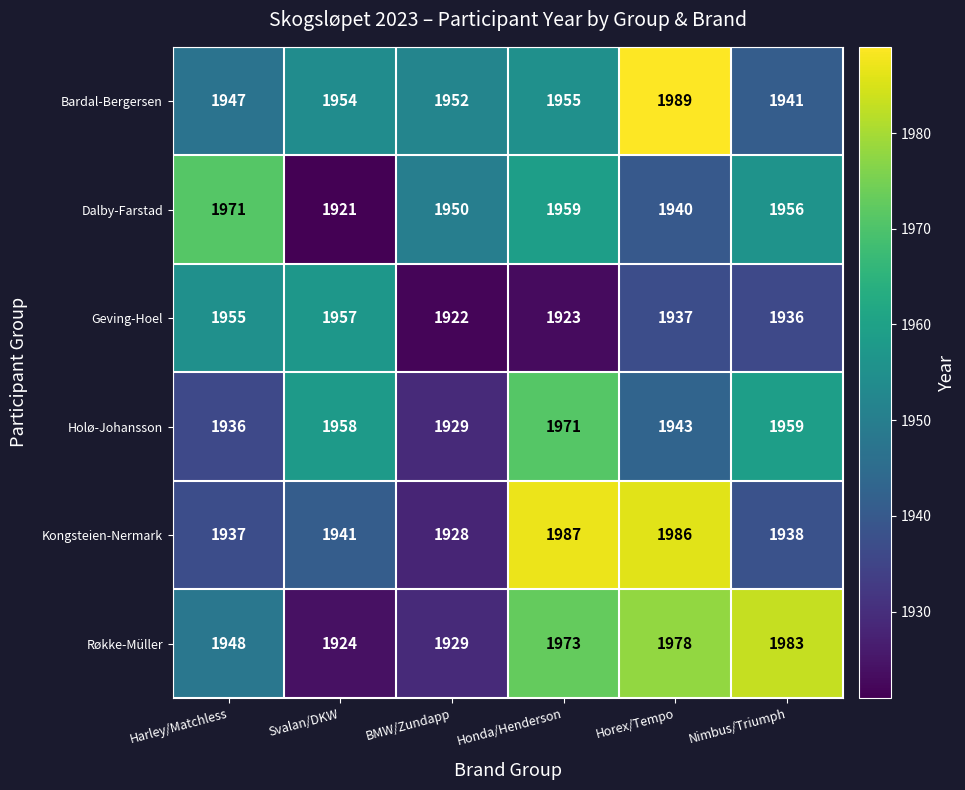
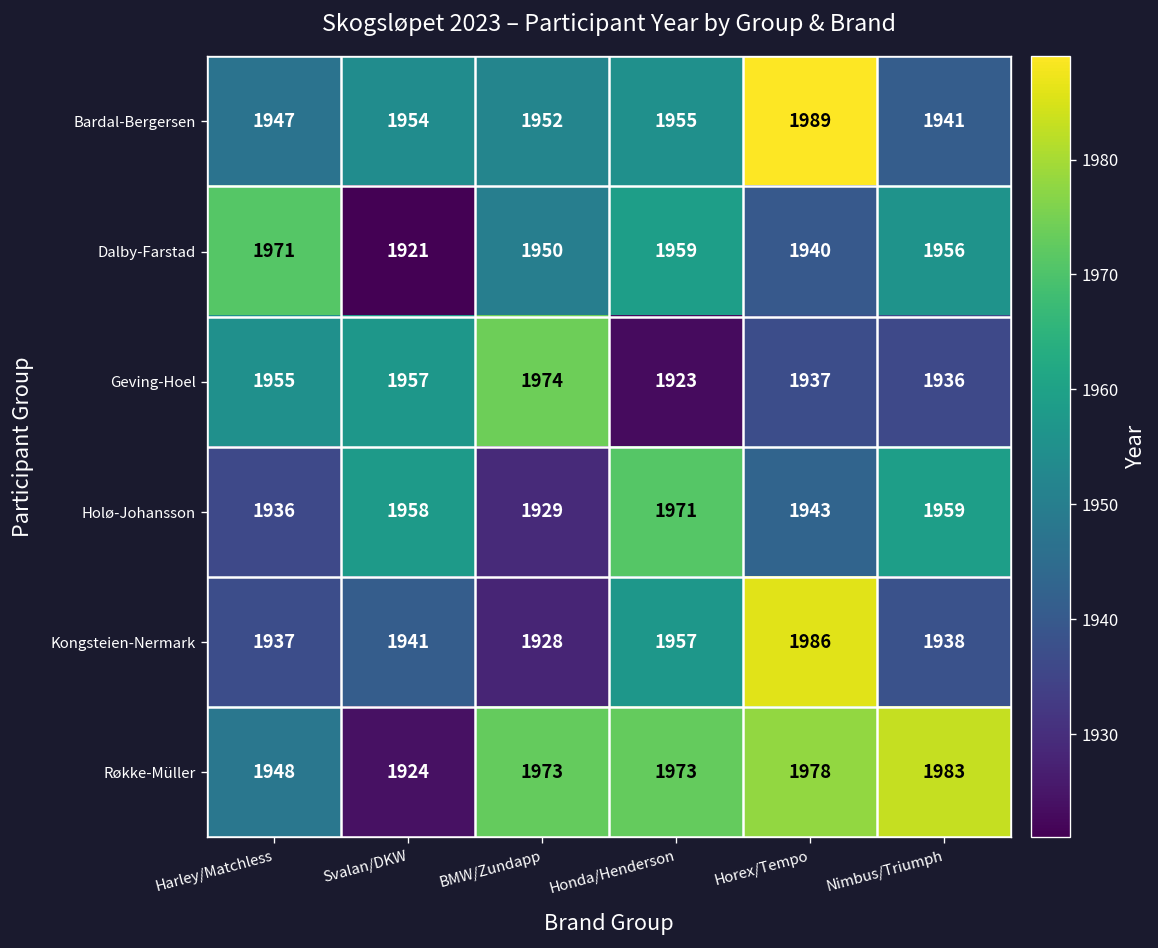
  {
    "Bardal-Bergersen": {
      "Harley/Matchless": 1947,
      "Svalan/DKW": 1954,
      "BMW/Zundapp": 1952,
      "Honda/Henderson": 1955,
      "Horex/Tempo": 1989,
      "Nimbus/Triumph": 1941
    },
    "Dalby-Farstad": {
      "Harley/Matchless": 1971,
      "Svalan/DKW": 1921,
      "BMW/Zundapp": 1950,
      "Honda/Henderson": 1959,
      "Horex/Tempo": 1940,
      "Nimbus/Triumph": 1956
    },
    "Geving-Hoel": {
      "Harley/Matchless": 1955,
      "Svalan/DKW": 1957,
-     "BMW/Zundapp": 1922,
+     "BMW/Zundapp": 1974,
      "Honda/Henderson": 1923,
      "Horex/Tempo": 1937,
      "Nimbus/Triumph": 1936
    },
    "Holø-Johansson": {
      "Harley/Matchless": 1936,
      "Svalan/DKW": 1958,
      "BMW/Zundapp": 1929,
      "Honda/Henderson": 1971,
      "Horex/Tempo": 1943,
      "Nimbus/Triumph": 1959
    },
    "Kongsteien-Nermark": {
      "Harley/Matchless": 1937,
      "Svalan/DKW": 1941,
      "BMW/Zundapp": 1928,
-     "Honda/Henderson": 1987,
+     "Honda/Henderson": 1957,
      "Horex/Tempo": 1986,
      "Nimbus/Triumph": 1938
    },
    "Røkke-Müller": {
      "Harley/Matchless": 1948,
      "Svalan/DKW": 1924,
-     "BMW/Zundapp": 1929,
+     "BMW/Zundapp": 1973,
      "Honda/Henderson": 1973,
      "Horex/Tempo": 1978,
      "Nimbus/Triumph": 1983
    }
  }
